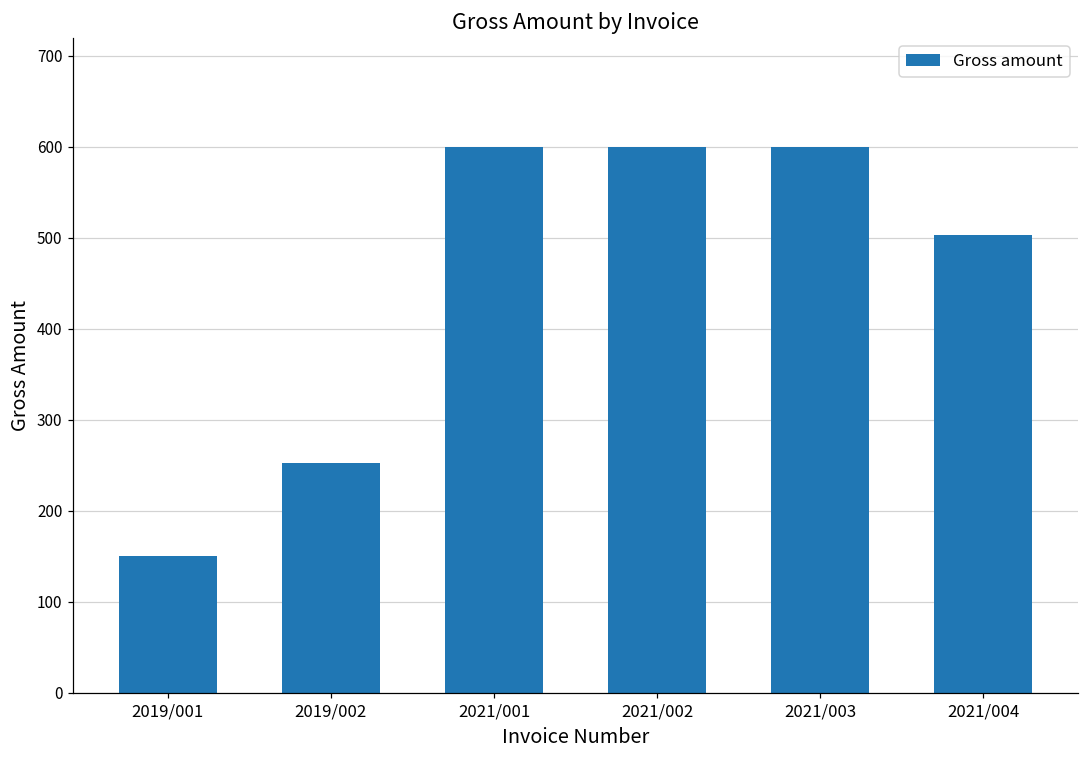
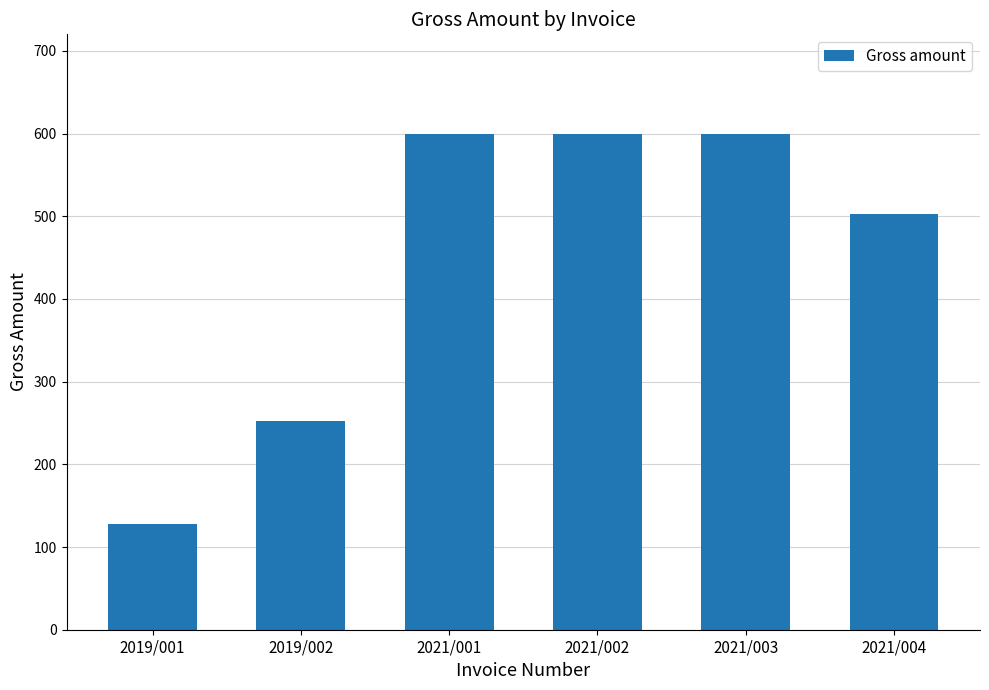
  {
-   "2019/001": 150,
+   "2019/001": 130,
    "2019/002": 250,
    "2021/001": 600,
    "2021/002": 600,
    "2021/003": 600,
    "2021/004": 500
  }
